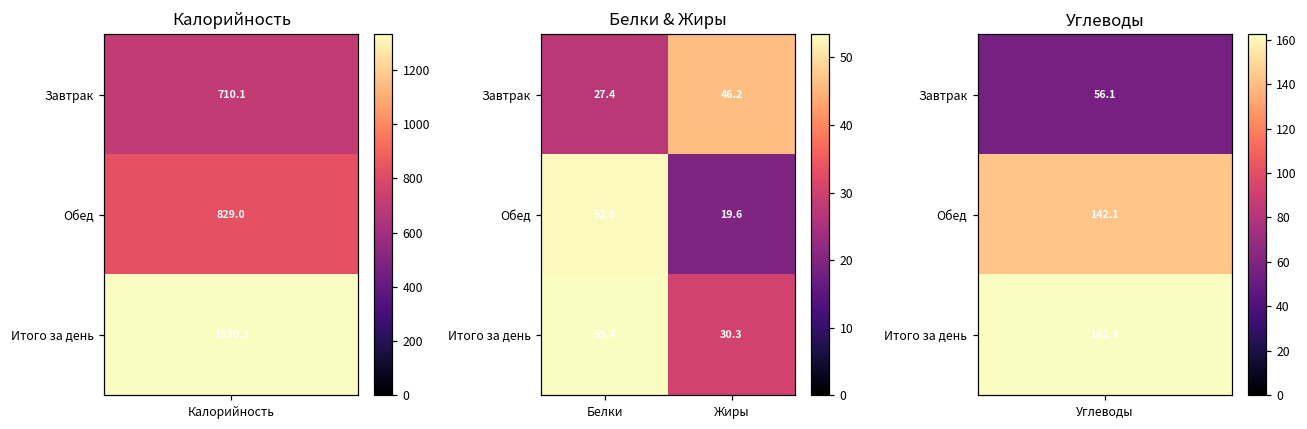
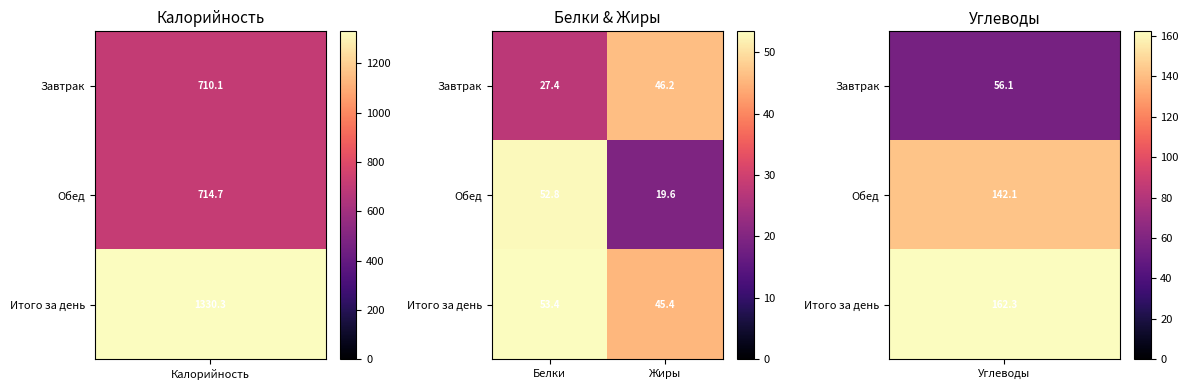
  {
    "Калорийность": {
      "Завтрак": {
        "Калорийность": 710.1
      },
      "Обед": {
-       "Калорийность": 829.0
+       "Калорийность": 714.7
      },
      "Итого за день": {
        "Калорийность": 1330.3
      }
    },
    "Белки & Жиры": {
      "Завтрак": {
        "Белки": 27.4,
        "Жиры": 46.2
      },
      "Обед": {
        "Белки": 52.8,
        "Жиры": 19.6
      },
      "Итого за день": {
        "Белки": 53.4,
-       "Жиры": 30.3
+       "Жиры": 45.4
      }
    },
    "Углеводы": {
      "Завтрак": {
        "Углеводы": 56.1
      },
      "Обед": {
        "Углеводы": 142.1
      },
      "Итого за день": {
        "Углеводы": 162.3
      }
    }
  }
